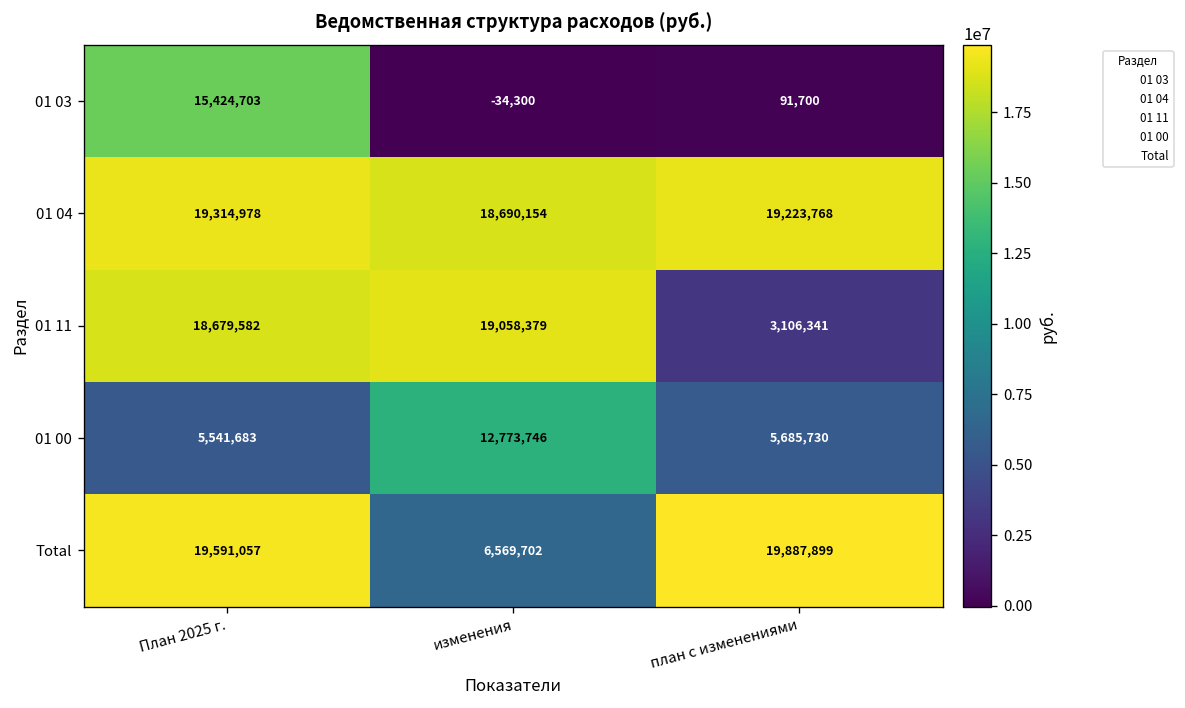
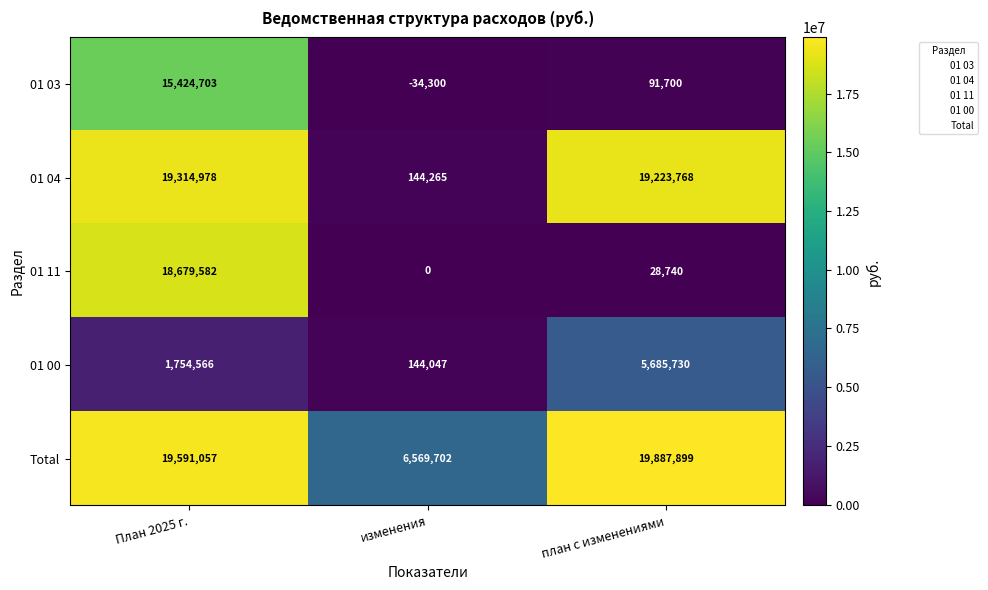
  {
    "01 03": {
      "План 2025 г.": "15,424,703",
      "изменения": "-34,300",
      "план с изменениями": "91,700"
    },
    "01 04": {
      "План 2025 г.": "19,314,978",
-     "изменения": "18,690,154",
+     "изменения": "144,265",
      "план с изменениями": "19,223,768"
    },
    "01 11": {
      "План 2025 г.": "18,679,582",
-     "изменения": "19,058,379",
-     "план с изменениями": "3,106,341"
+     "изменения": "0",
+     "план с изменениями": "28,740"
    },
    "01 00": {
-     "План 2025 г.": "5,541,683",
-     "изменения": "12,773,746",
+     "План 2025 г.": "1,754,566",
+     "изменения": "144,047",
      "план с изменениями": "5,685,730"
    },
    "Total": {
      "План 2025 г.": "19,591,057",
      "изменения": "6,569,702",
      "план с изменениями": "19,887,899"
    }
  }
